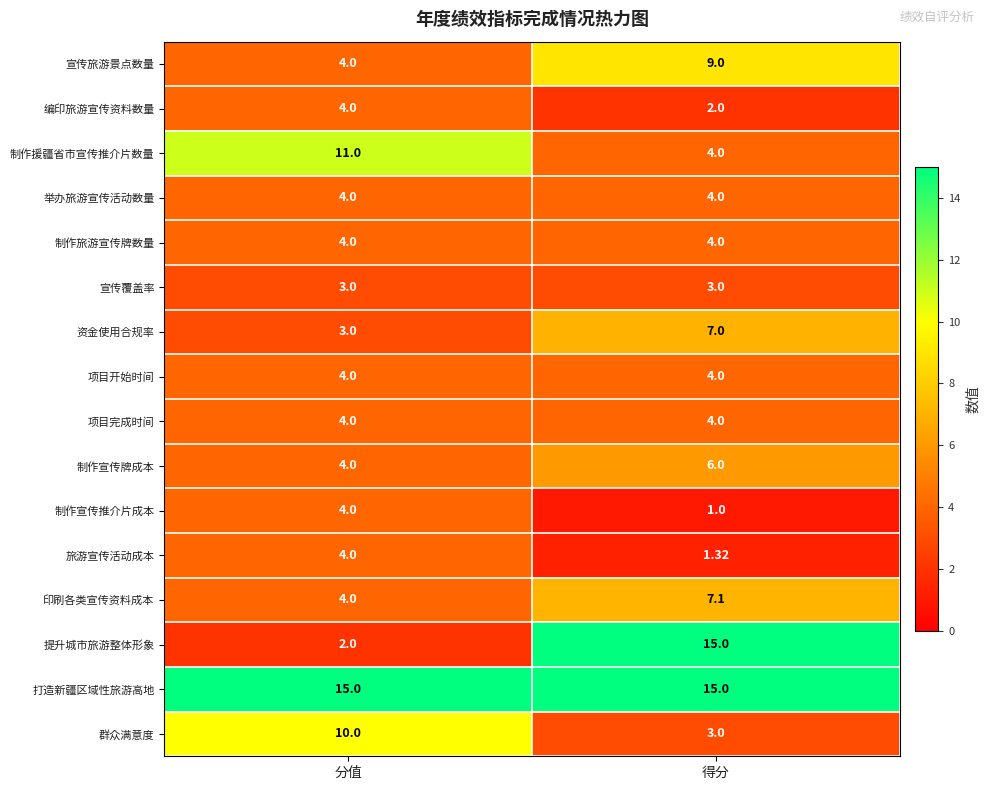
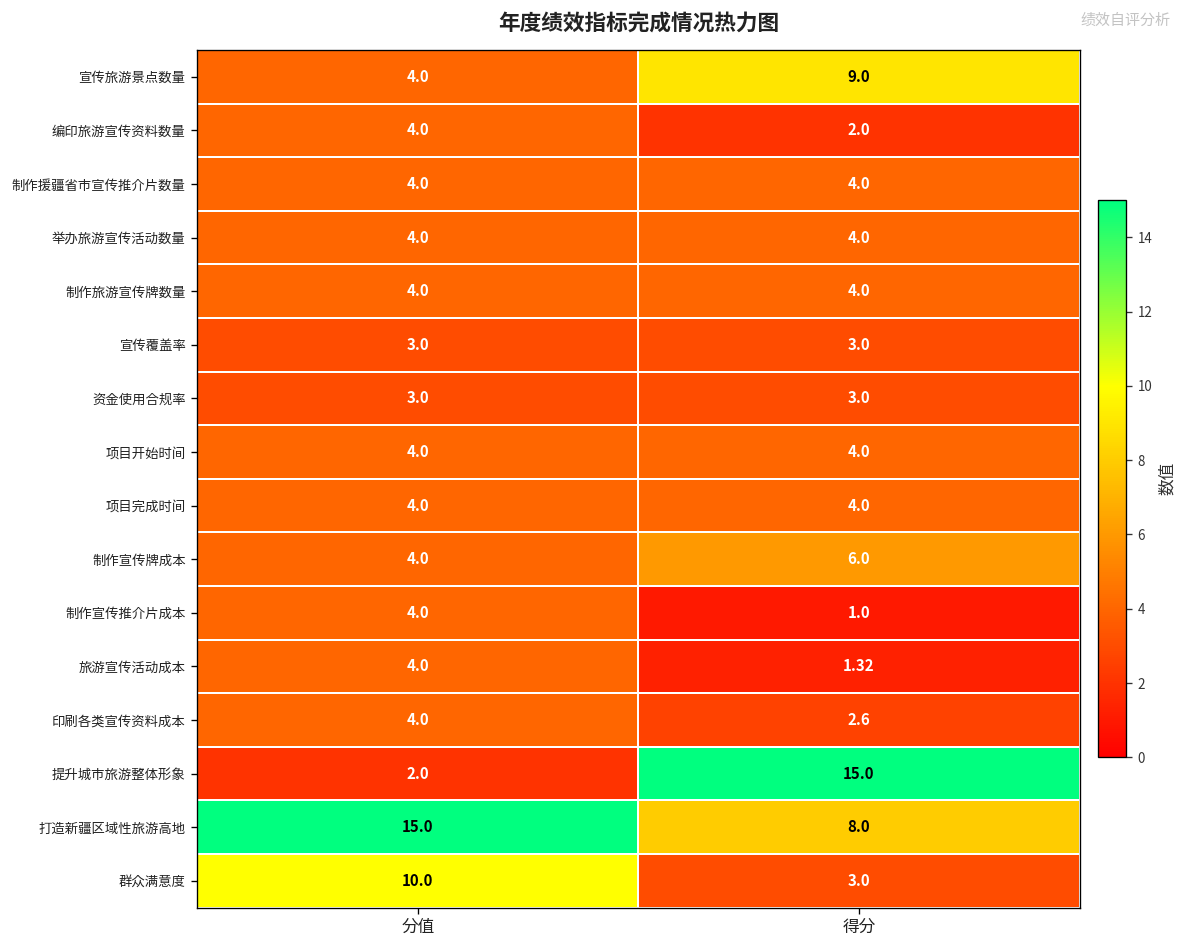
  {
    "宣传旅游景点数量": {
      "分值": 4.0,
      "得分": 9.0
    },
    "编印旅游宣传资料数量": {
      "分值": 4.0,
      "得分": 2.0
    },
    "制作援疆省市宣传推介片数量": {
-     "分值": 11.0,
+     "分值": 4.0,
      "得分": 4.0
    },
    "举办旅游宣传活动数量": {
      "分值": 4.0,
      "得分": 4.0
    },
    "制作旅游宣传牌数量": {
      "分值": 4.0,
      "得分": 4.0
    },
    "宣传覆盖率": {
      "分值": 3.0,
      "得分": 3.0
    },
    "资金使用合规率": {
      "分值": 3.0,
-     "得分": 7.0
+     "得分": 3.0
    },
    "项目开始时间": {
      "分值": 4.0,
      "得分": 4.0
    },
    "项目完成时间": {
      "分值": 4.0,
      "得分": 4.0
    },
    "制作宣传牌成本": {
      "分值": 4.0,
      "得分": 6.0
    },
    "制作宣传推介片成本": {
      "分值": 4.0,
      "得分": 1.0
    },
    "旅游宣传活动成本": {
      "分值": 4.0,
      "得分": 1.32
    },
    "印刷各类宣传资料成本": {
      "分值": 4.0,
-     "得分": 7.1
+     "得分": 2.6
    },
    "提升城市旅游整体形象": {
      "分值": 2.0,
      "得分": 15.0
    },
    "打造新疆区域性旅游高地": {
      "分值": 15.0,
-     "得分": 15.0
+     "得分": 8.0
    },
    "群众满意度": {
      "分值": 10.0,
      "得分": 3.0
    }
  }
